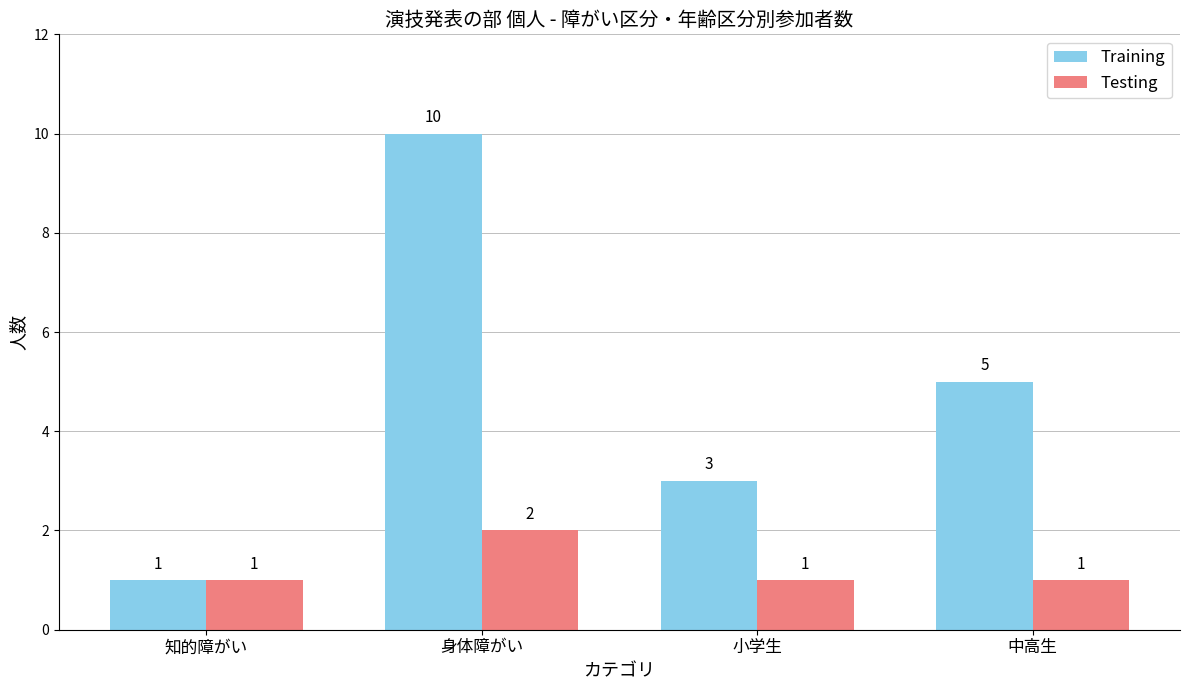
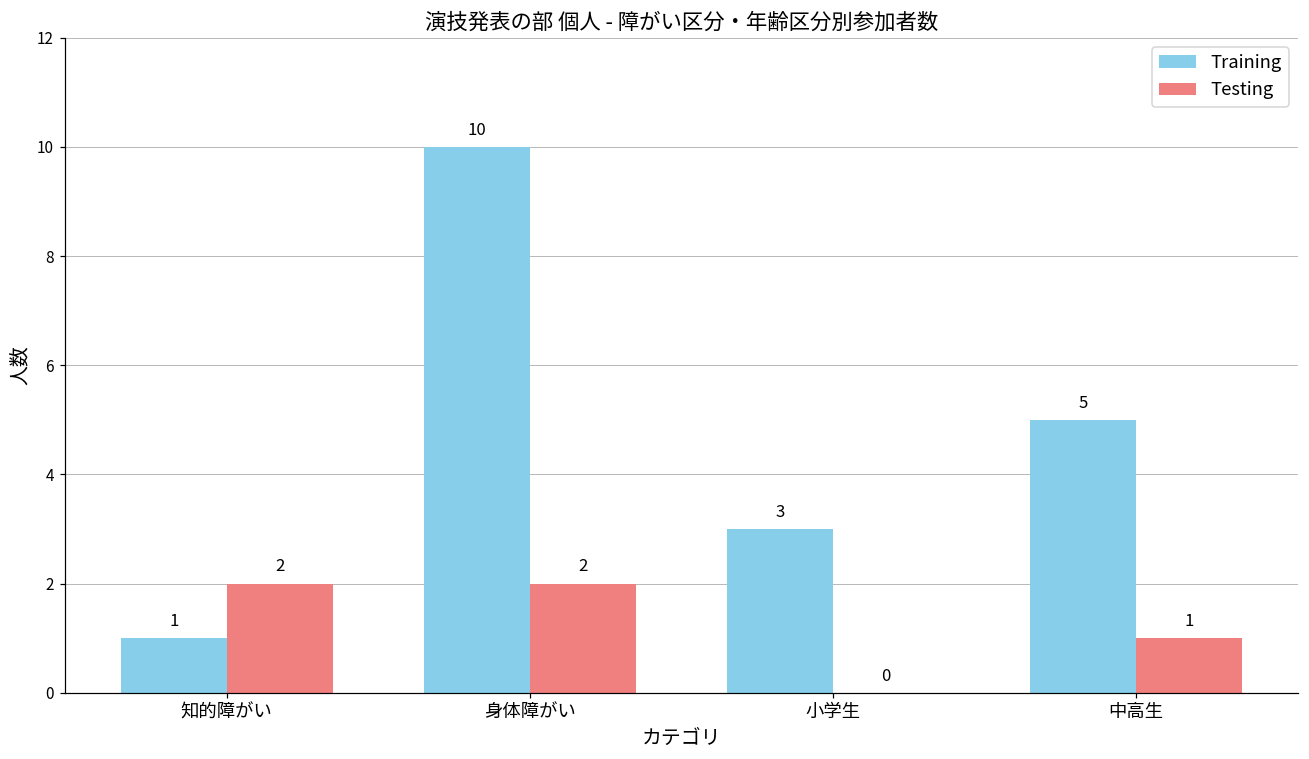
  {
    "Training": {
      "知的障がい": 1,
      "身体障がい": 10,
      "小学生": 3,
      "中高生": 5
    },
    "Testing": {
-     "知的障がい": 1,
+     "知的障がい": 2,
      "身体障がい": 2,
-     "小学生": 1,
+     "小学生": 0,
      "中高生": 1
    }
  }
